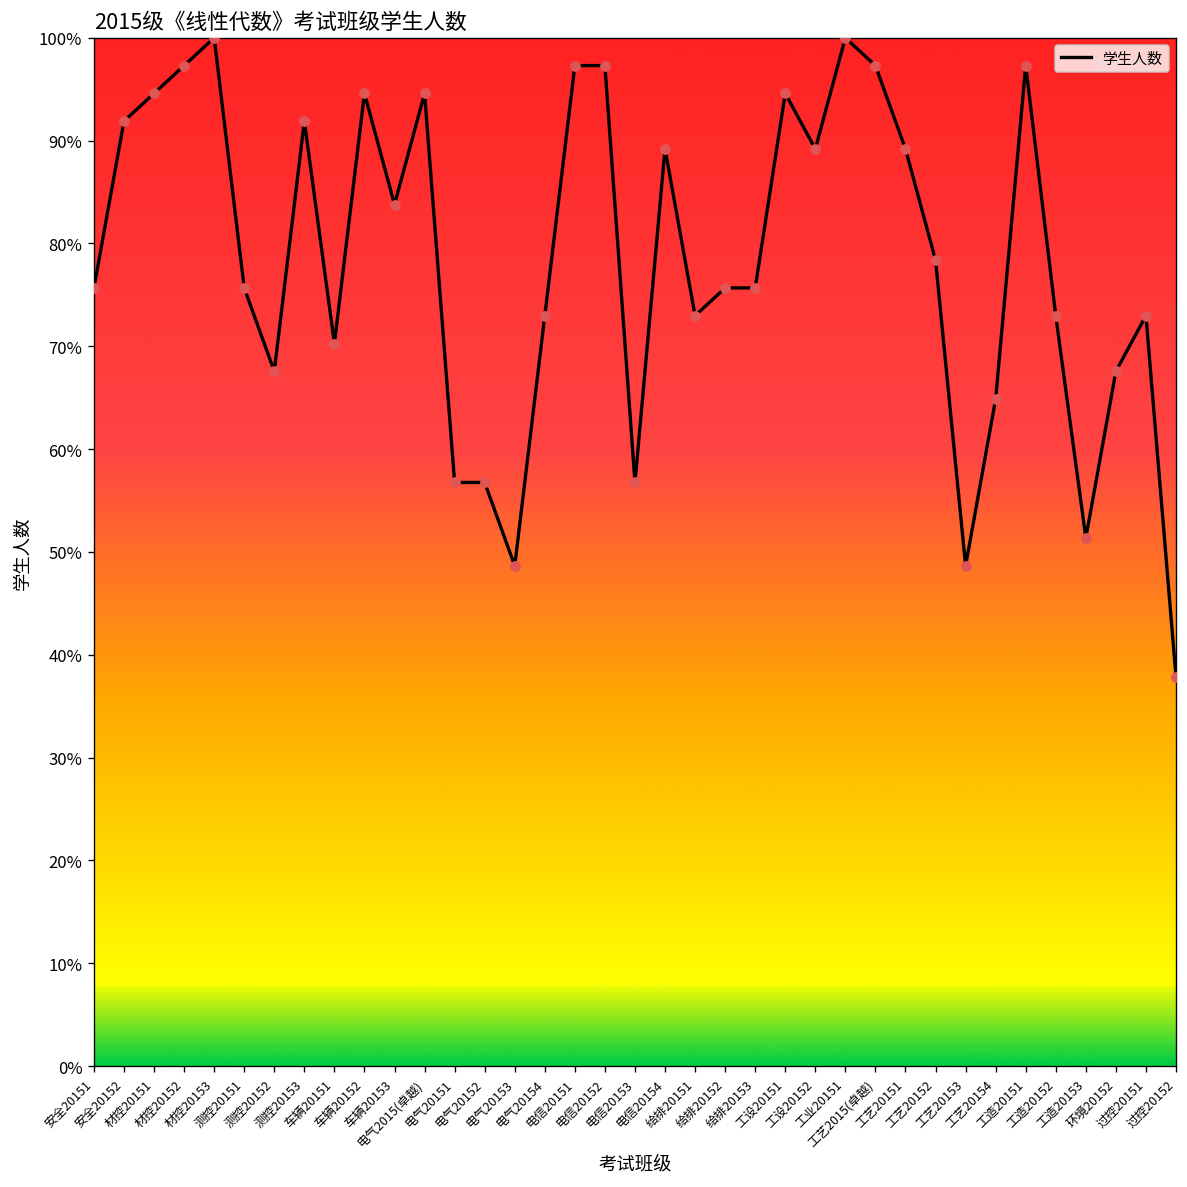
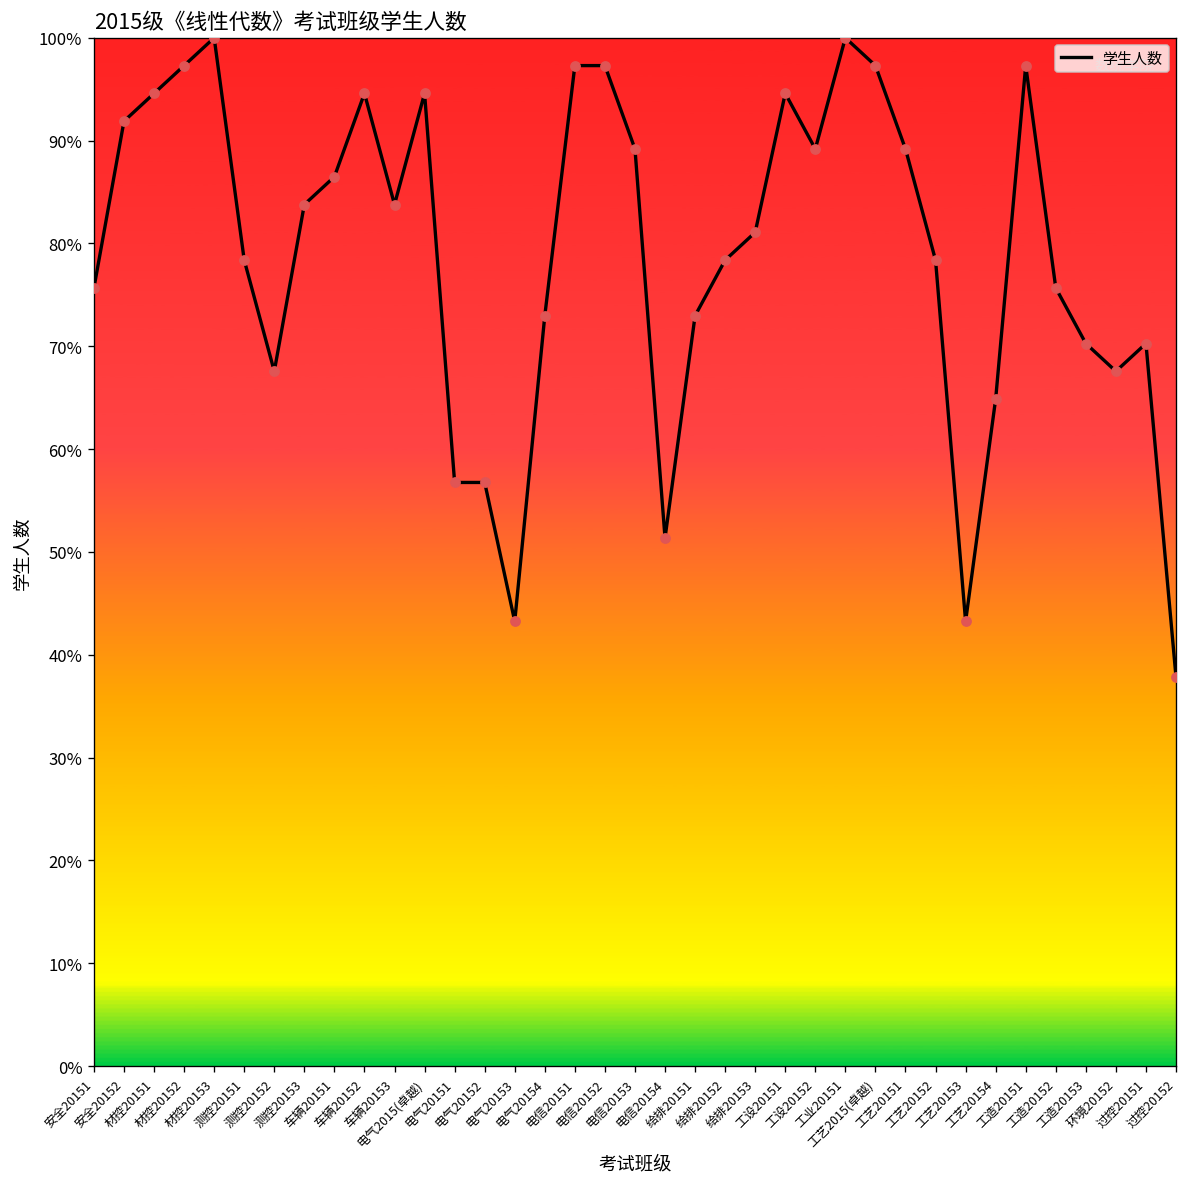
  {
    "安全20151": "76%",
    "安全20152": "92%",
    "材控20151": "95%",
    "材控20152": "97%",
    "材控20153": "100%",
-   "测控20151": "76%",
+   "测控20151": "78%",
    "测控20152": "68%",
-   "测控20153": "92%",
-   "车辆20151": "70%",
+   "测控20153": "84%",
+   "车辆20151": "86%",
    "车辆20152": "95%",
    "车辆20153": "84%",
    "电气2015(卓越)": "95%",
    "电气20151": "57%",
    "电气20152": "57%",
-   "电气20153": "49%",
+   "电气20153": "43%",
    "电气20154": "73%",
    "电信20151": "97%",
    "电信20152": "97%",
-   "电信20153": "57%",
-   "电信20154": "89%",
+   "电信20153": "89%",
+   "电信20154": "51%",
    "给排20151": "73%",
-   "给排20152": "76%",
-   "给排20153": "76%",
+   "给排20152": "78%",
+   "给排20153": "81%",
    "工设20151": "95%",
    "工设20152": "89%",
    "工业20151": "100%",
    "工艺2015(卓越)": "97%",
    "工艺20151": "89%",
    "工艺20152": "78%",
-   "工艺20153": "49%",
+   "工艺20153": "43%",
    "工艺20154": "65%",
    "工造20151": "97%",
-   "工造20152": "73%",
-   "工造20153": "51%",
+   "工造20152": "76%",
+   "工造20153": "70%",
    "环境20152": "68%",
-   "过控20151": "73%",
+   "过控20151": "70%",
    "过控20152": "38%"
  }
